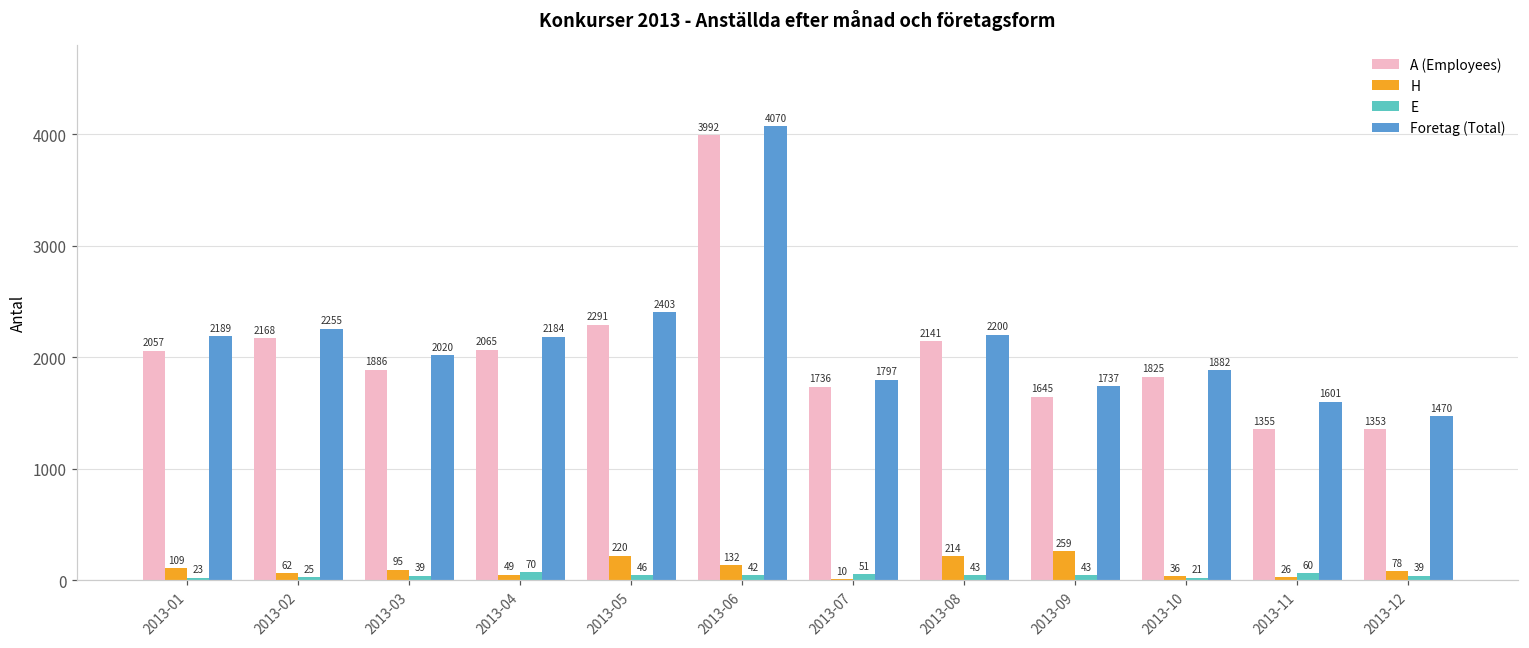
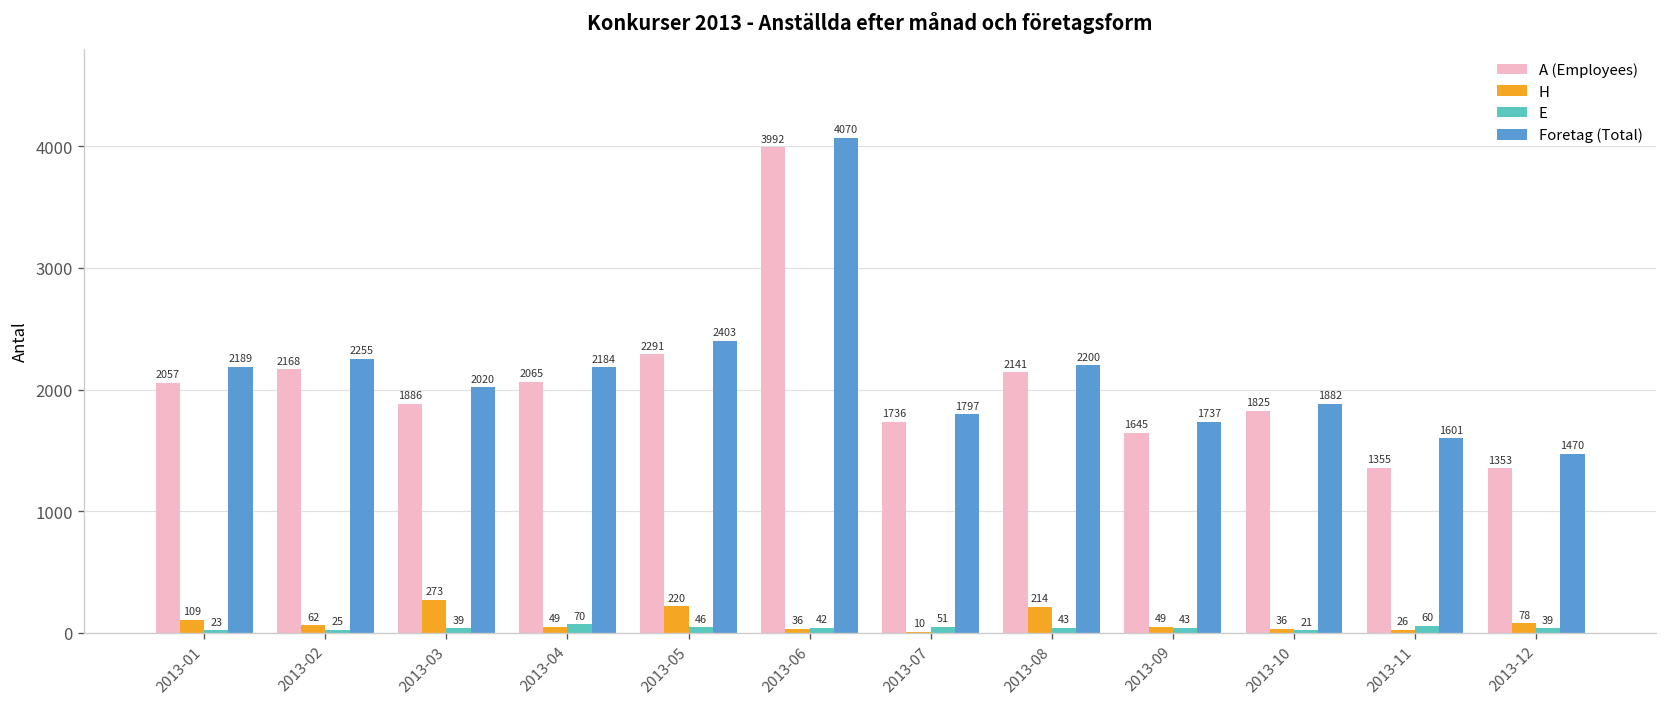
  {
    "A (Employees)": {
      "2013-01": 2057,
      "2013-02": 2168,
      "2013-03": 1886,
      "2013-04": 2065,
      "2013-05": 2291,
      "2013-06": 3992,
      "2013-07": 1736,
      "2013-08": 2141,
      "2013-09": 1645,
      "2013-10": 1825,
      "2013-11": 1355,
      "2013-12": 1353
    },
    "H": {
      "2013-01": 109,
      "2013-02": 62,
-     "2013-03": 95,
+     "2013-03": 273,
      "2013-04": 49,
      "2013-05": 220,
-     "2013-06": 132,
+     "2013-06": 36,
      "2013-07": 10,
      "2013-08": 214,
-     "2013-09": 259,
+     "2013-09": 49,
      "2013-10": 36,
      "2013-11": 26,
      "2013-12": 78
    }
  }
